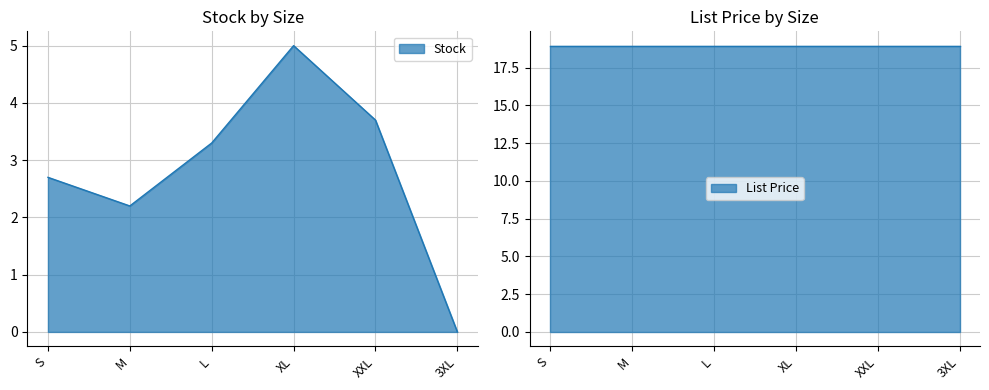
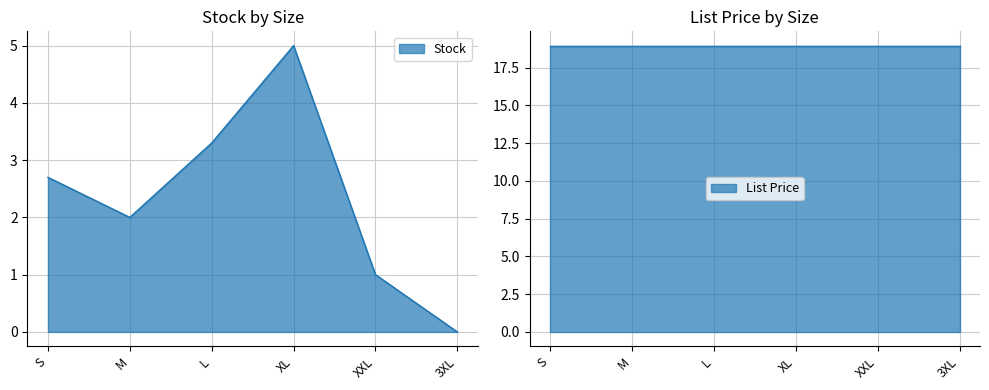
  {
    "Stock by Size": {
      "S": 2.7,
-     "M": 2.2,
+     "M": 2.0,
      "L": 3.3,
      "XL": 5.0,
-     "XXL": 3.7,
+     "XXL": 1.0,
      "3XL": 0.0
    },
    "List Price by Size": {
      "S": 19.0,
      "M": 19.0,
      "L": 19.0,
      "XL": 19.0,
      "XXL": 19.0,
      "3XL": 19.0
    }
  }
